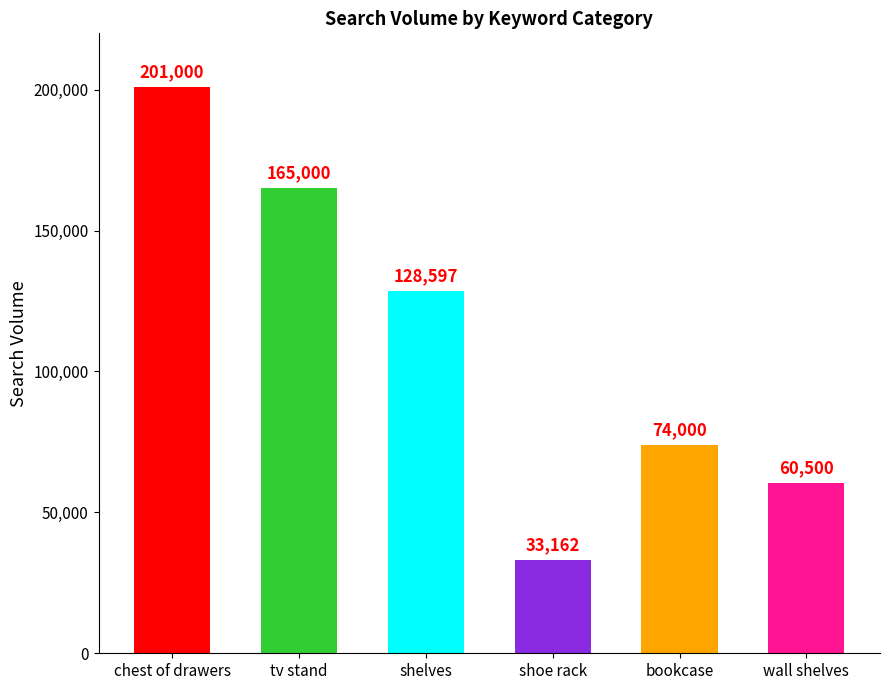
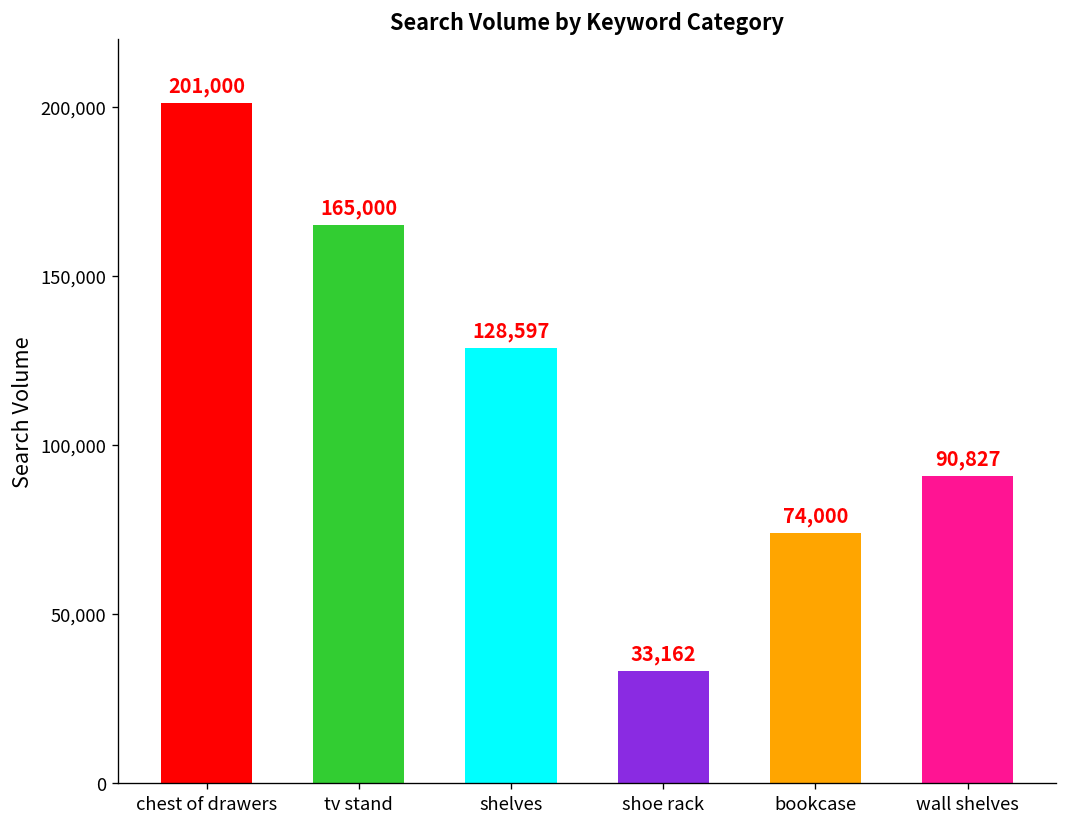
  {
    "chest of drawers": "201,000",
    "tv stand": "165,000",
    "shelves": "128,597",
    "shoe rack": "33,162",
    "bookcase": "74,000",
-   "wall shelves": "60,500"
+   "wall shelves": "90,827"
  }
